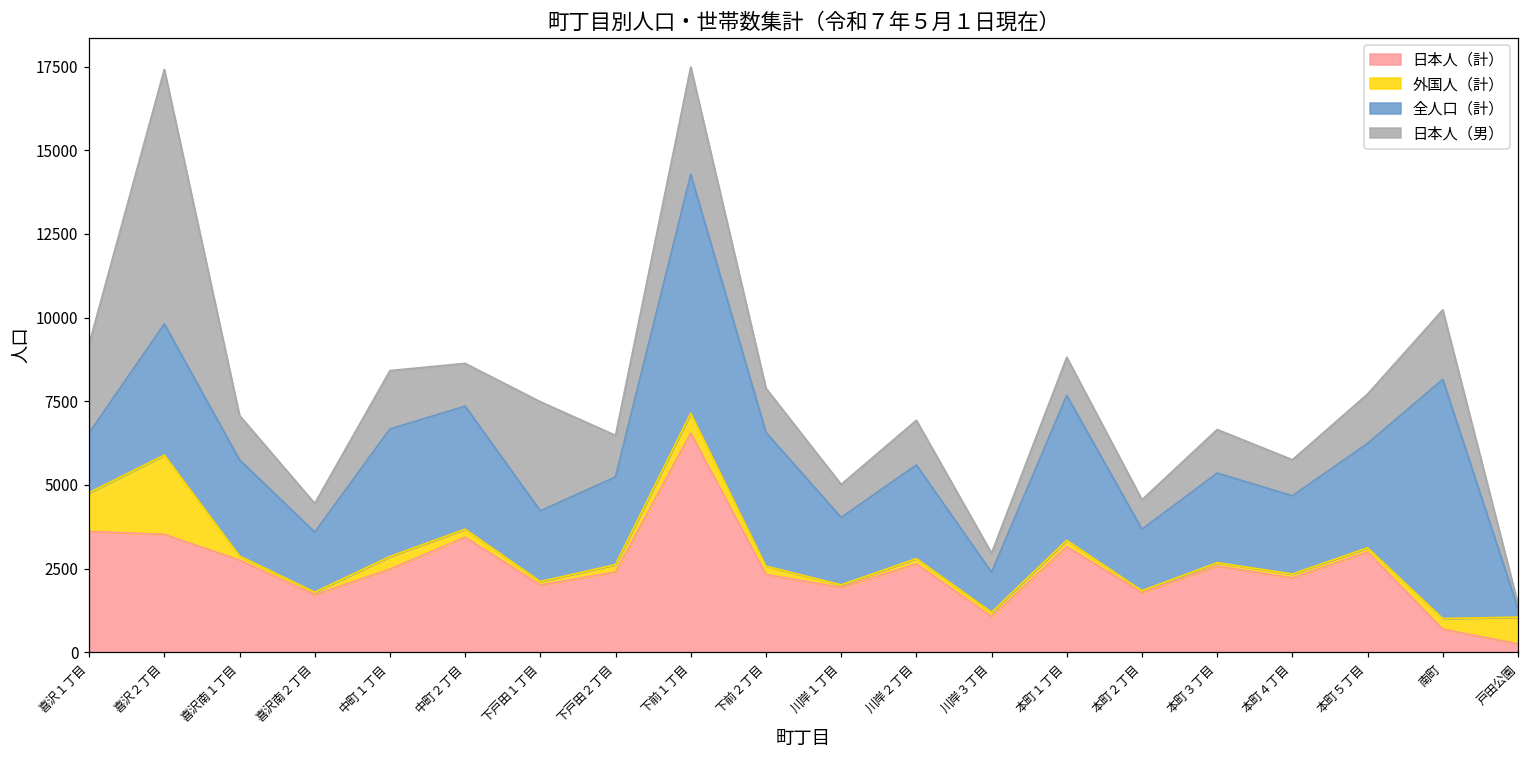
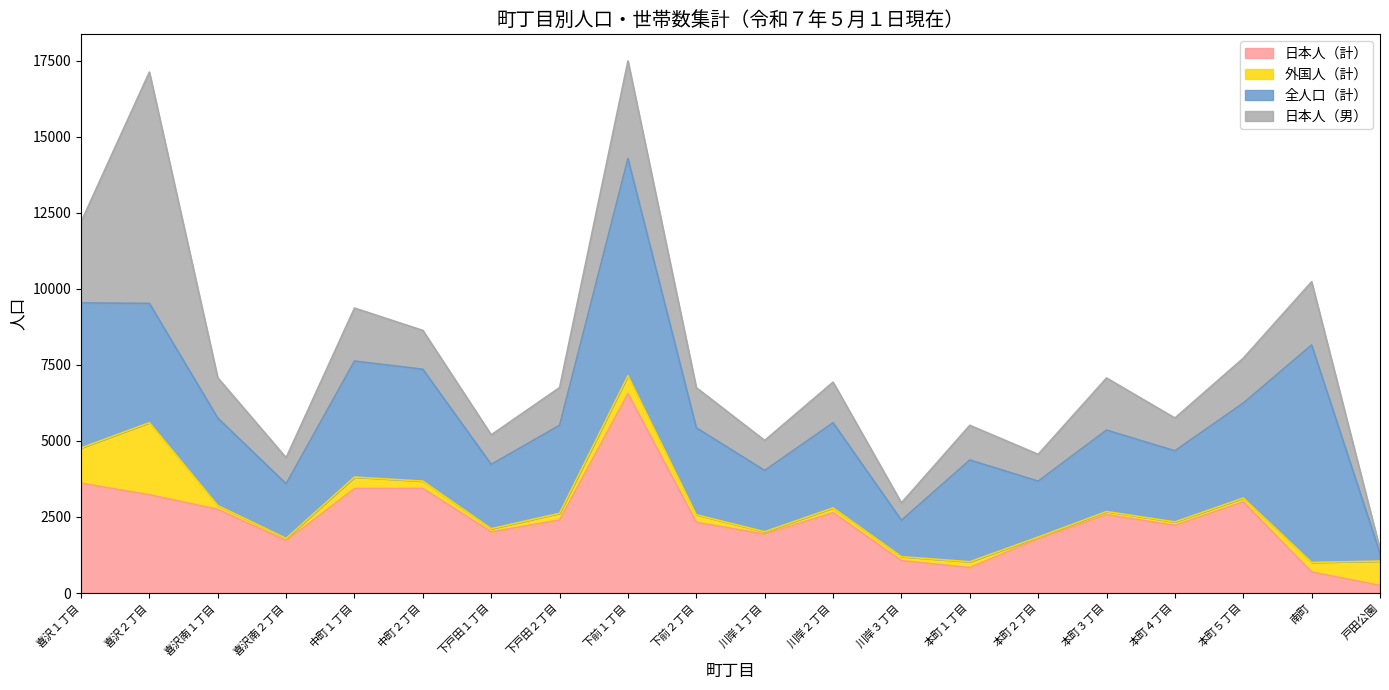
  {
    "日本人（計）": {
      "喜沢１丁目": 3600,
-     "喜沢２丁目": 3500,
+     "喜沢２丁目": 3200,
      "喜沢南１丁目": 2800,
-     "中町１丁目": 2500,
+     "中町１丁目": 3400,
      "中町２丁目": 3400,
      "下戸田１丁目": 2000,
      "下戸田２丁目": 2400,
      "下前１丁目": 6500,
      "下前２丁目": 2300,
      "川岸２丁目": 2600,
      "川岸３丁目": 1100,
-     "本町１丁目": 3200,
+     "本町１丁目": 800,
      "本町３丁目": 2600,
      "本町４丁目": 2200,
      "本町５丁目": 3000,
      "南町": 700,
      "戸田公園": 300
    },
    "外国人（計）": {
      "喜沢１丁目": 1200,
      "喜沢２丁目": 2400,
      "喜沢南１丁目": 100,
      "中町１丁目": 400,
      "中町２丁目": 200,
      "下戸田１丁目": 100,
      "下戸田２丁目": 200,
      "下前１丁目": 600,
      "下前２丁目": 200,
      "川岸２丁目": 200,
      "川岸３丁目": 100,
      "本町１丁目": 200,
      "本町３丁目": 100,
      "本町４丁目": 100,
      "本町５丁目": 100,
      "南町": 300,
      "戸田公園": 800
    },
    "全人口（計）": {
-     "喜沢１丁目": 1800,
+     "喜沢１丁目": 4800,
      "喜沢２丁目": 3900,
      "喜沢南１丁目": 2900,
      "喜沢南２丁目": 1800,
      "中町１丁目": 3800,
      "中町２丁目": 3700,
      "下戸田１丁目": 2100,
-     "下戸田２丁目": 2600,
+     "下戸田２丁目": 2900,
      "下前１丁目": 7100,
-     "下前２丁目": 4000,
+     "下前２丁目": 2900,
      "川岸１丁目": 2000,
      "川岸２丁目": 2800,
      "川岸３丁目": 1200,
-     "本町１丁目": 4300,
+     "本町１丁目": 3300,
      "本町２丁目": 1800,
      "本町３丁目": 2700,
      "本町４丁目": 2300,
      "本町５丁目": 3100,
      "南町": 7100,
      "戸田公園": 300
    },
    "日本人（男）": {
      "喜沢１丁目": 2700,
      "喜沢２丁目": 7600,
      "喜沢南１丁目": 1300,
      "喜沢南２丁目": 900,
      "中町１丁目": 1700,
      "中町２丁目": 1300,
-     "下戸田１丁目": 3300,
+     "下戸田１丁目": 1000,
      "下戸田２丁目": 1200,
      "下前１丁目": 3200,
      "下前２丁目": 1300,
      "川岸１丁目": 1000,
      "川岸２丁目": 1300,
      "川岸３丁目": 600,
      "本町１丁目": 1100,
      "本町２丁目": 900,
-     "本町３丁目": 1300,
+     "本町３丁目": 1700,
      "本町４丁目": 1100,
      "本町５丁目": 1500,
      "南町": 2100,
      "戸田公園": 100
    }
  }
